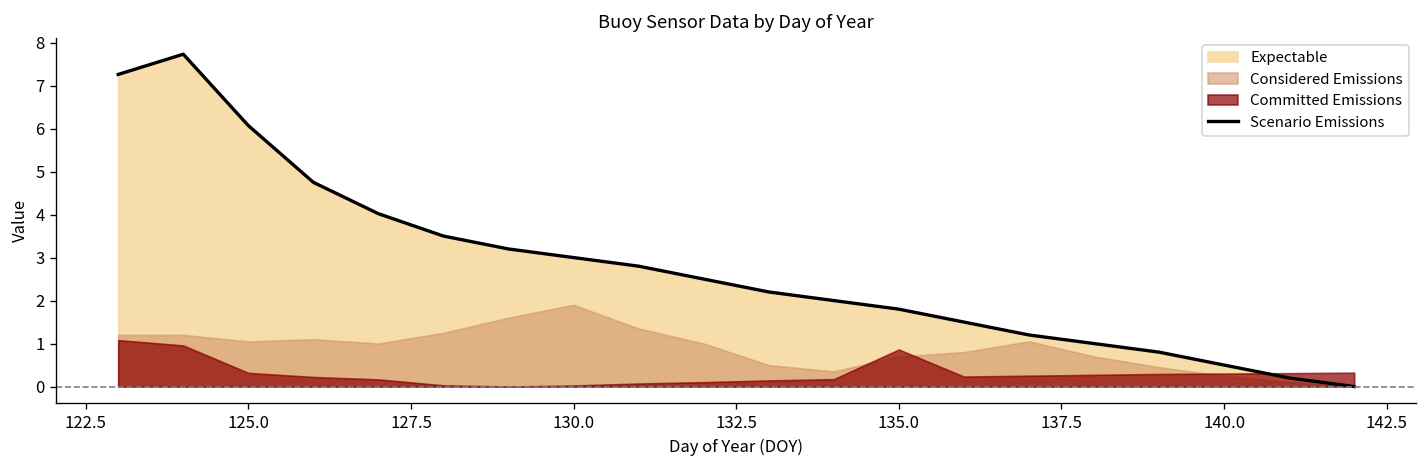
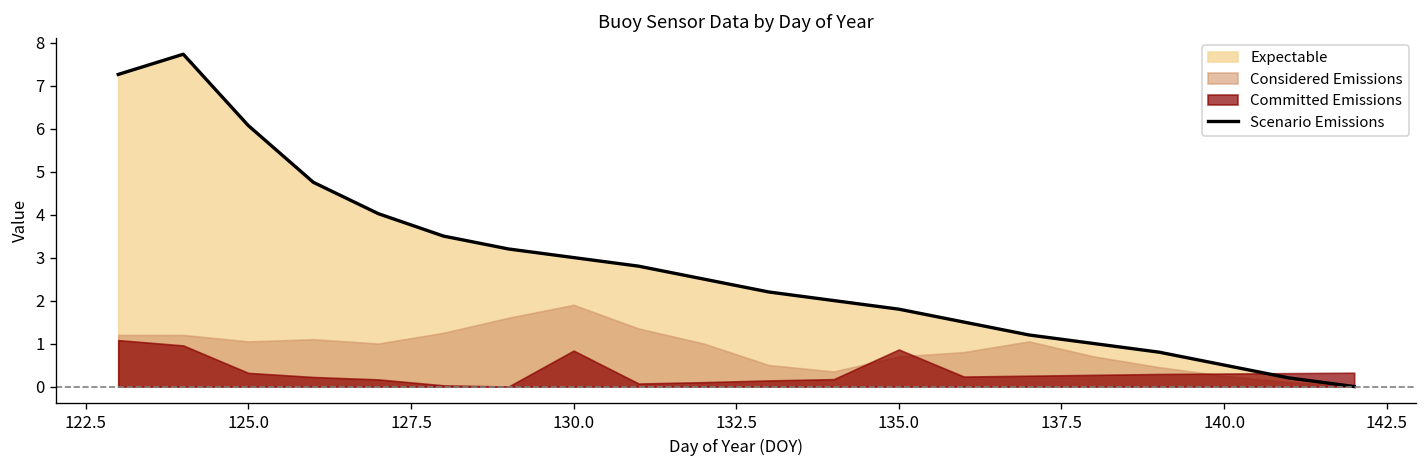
  {
    "Committed Emissions": {
      "125.0": 0.3,
-     "130.0": 0.0,
+     "130.0": 0.8,
      "135.0": 0.9
    }
  }
